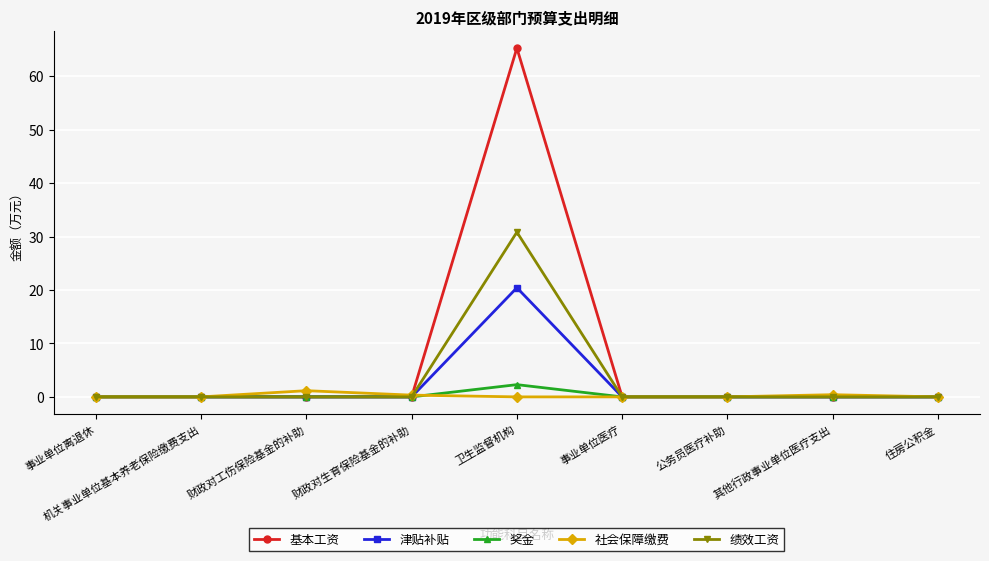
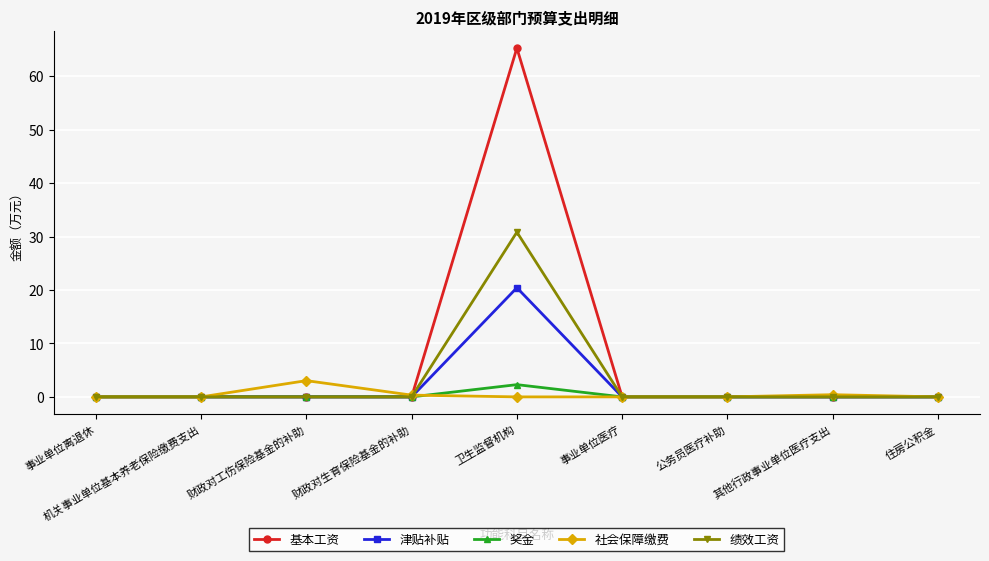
  {
    "基本工资": {
      "卫生监督机构": 65
    },
    "津贴补贴": {
      "卫生监督机构": 20
    },
    "奖金": {
      "卫生监督机构": 2
    },
    "社会保障缴费": {
-     "财政对工伤保险基金的补助": 1,
+     "财政对工伤保险基金的补助": 3,
      "卫生监督机构": 0
    },
    "绩效工资": {
      "卫生监督机构": 31
    }
  }
